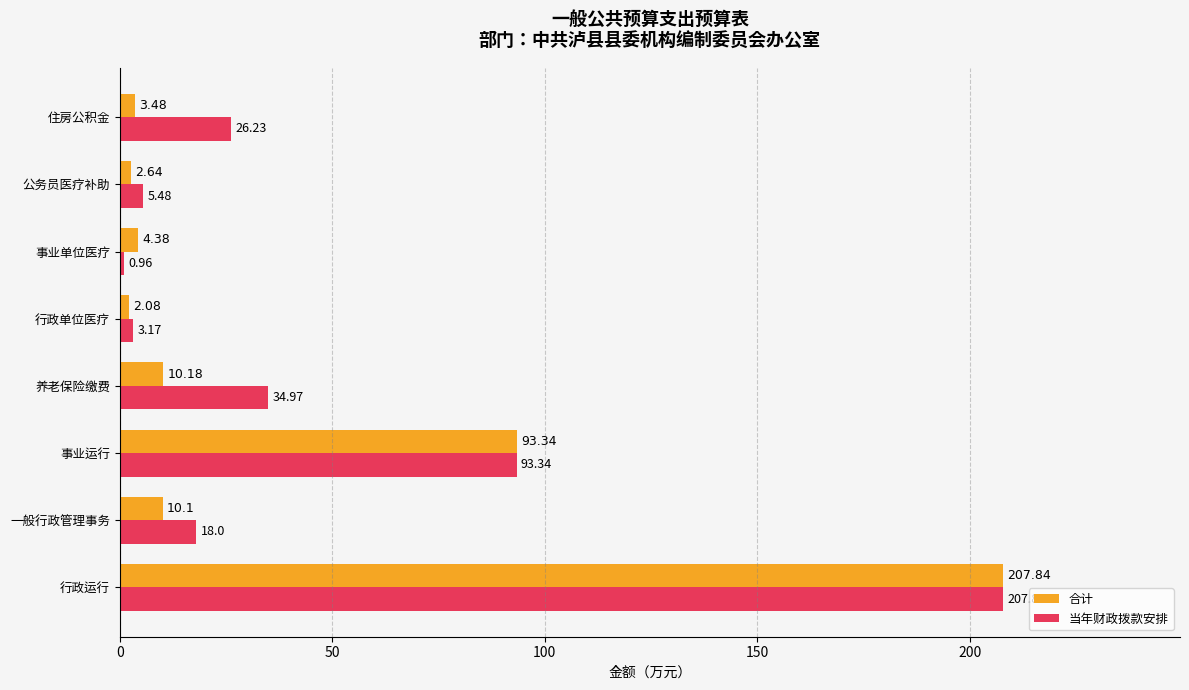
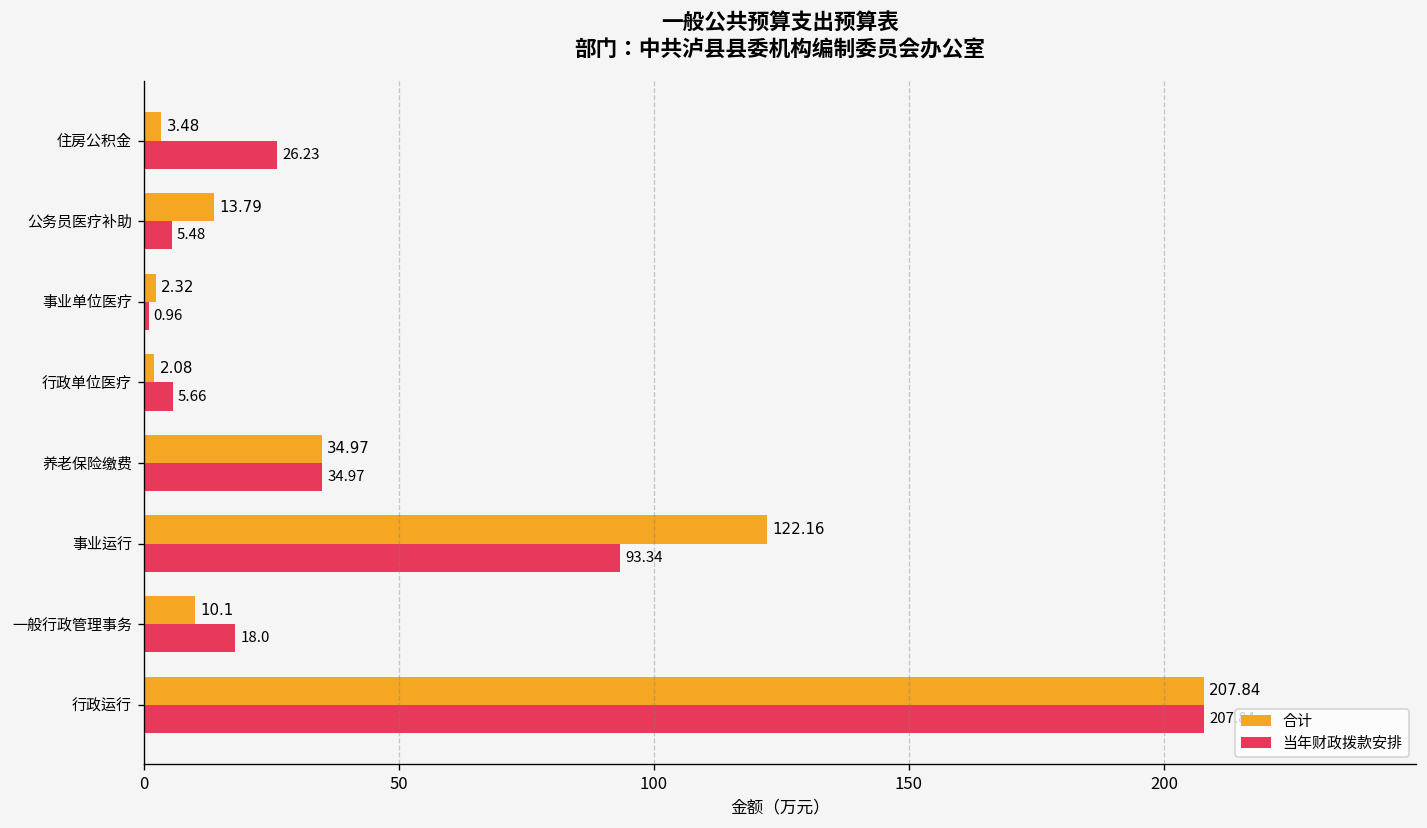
  {
    "合计": {
      "住房公积金": 3.48,
-     "公务员医疗补助": 2.64,
-     "事业单位医疗": 4.38,
+     "公务员医疗补助": 13.79,
+     "事业单位医疗": 2.32,
      "行政单位医疗": 2.08,
-     "养老保险缴费": 10.18,
-     "事业运行": 93.34,
+     "养老保险缴费": 34.97,
+     "事业运行": 122.16,
      "一般行政管理事务": 10.1,
      "行政运行": 207.84
    },
    "当年财政拨款安排": {
      "住房公积金": 26.23,
      "公务员医疗补助": 5.48,
      "事业单位医疗": 0.96,
-     "行政单位医疗": 3.17,
+     "行政单位医疗": 5.66,
      "养老保险缴费": 34.97,
      "事业运行": 93.34,
      "一般行政管理事务": 18.0
    }
  }
